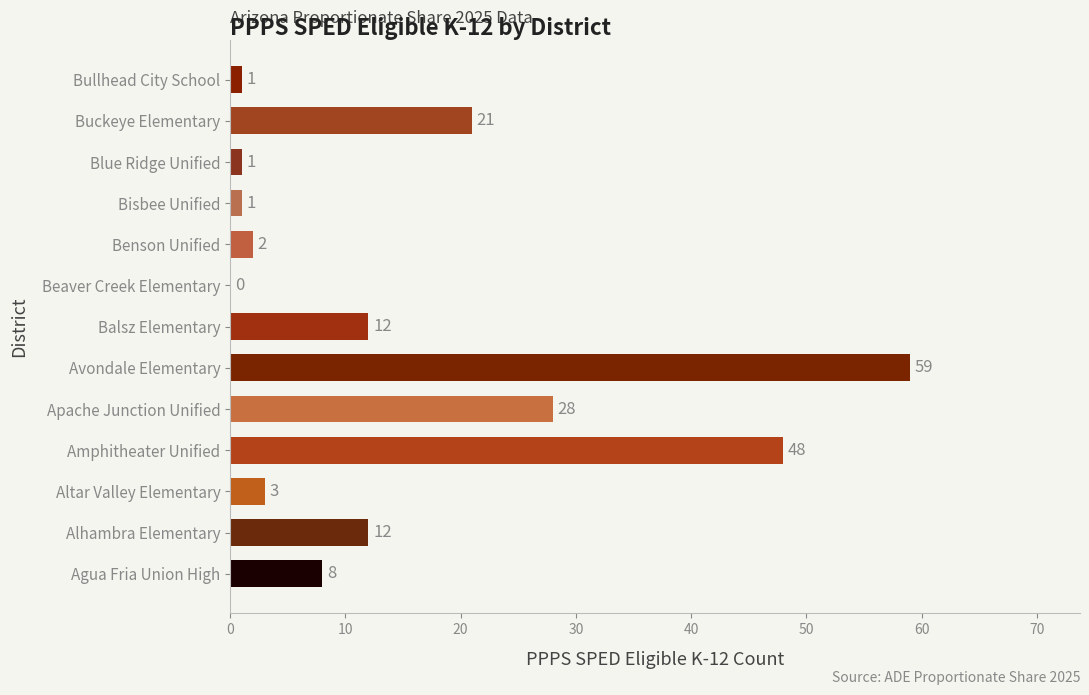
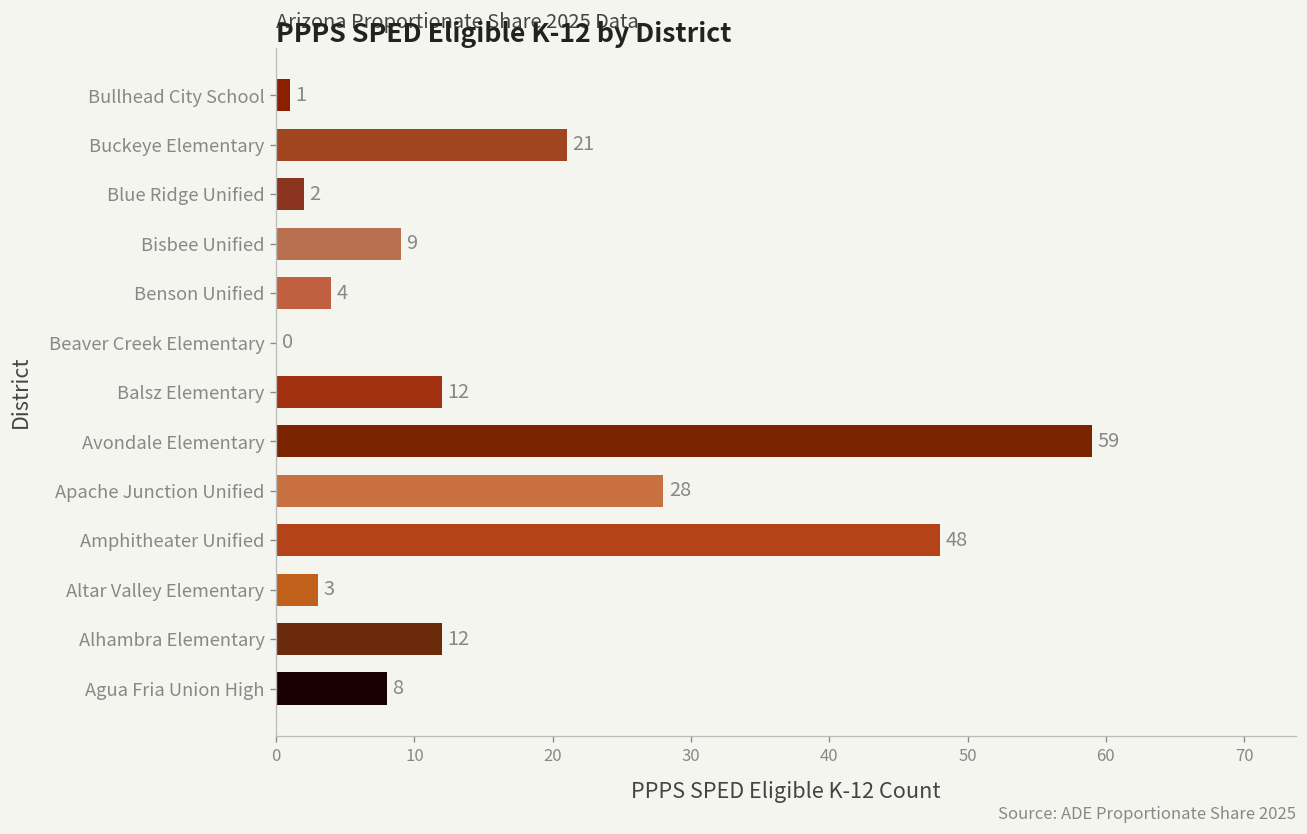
  {
    "Bullhead City School": 1,
    "Buckeye Elementary": 21,
-   "Blue Ridge Unified": 1,
-   "Bisbee Unified": 1,
-   "Benson Unified": 2,
+   "Blue Ridge Unified": 2,
+   "Bisbee Unified": 9,
+   "Benson Unified": 4,
    "Beaver Creek Elementary": 0,
    "Balsz Elementary": 12,
    "Avondale Elementary": 59,
    "Apache Junction Unified": 28,
    "Amphitheater Unified": 48,
    "Altar Valley Elementary": 3,
    "Alhambra Elementary": 12,
    "Agua Fria Union High": 8
  }
